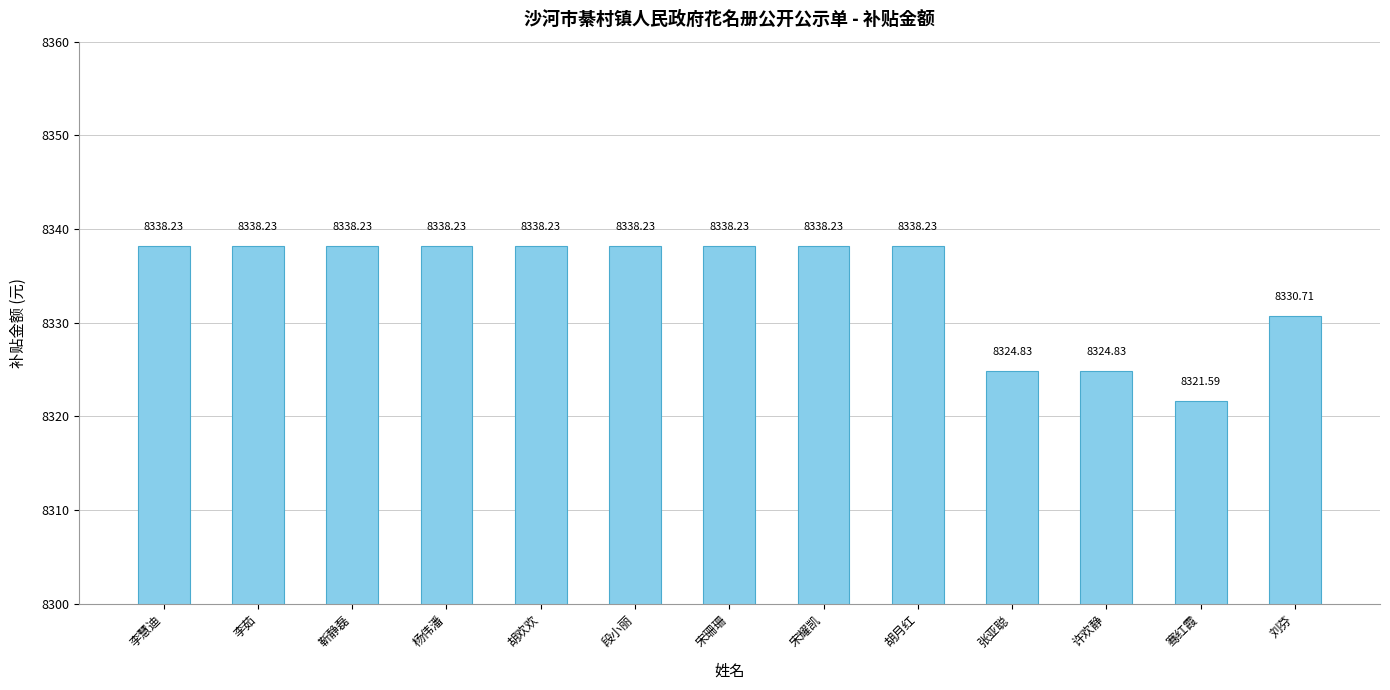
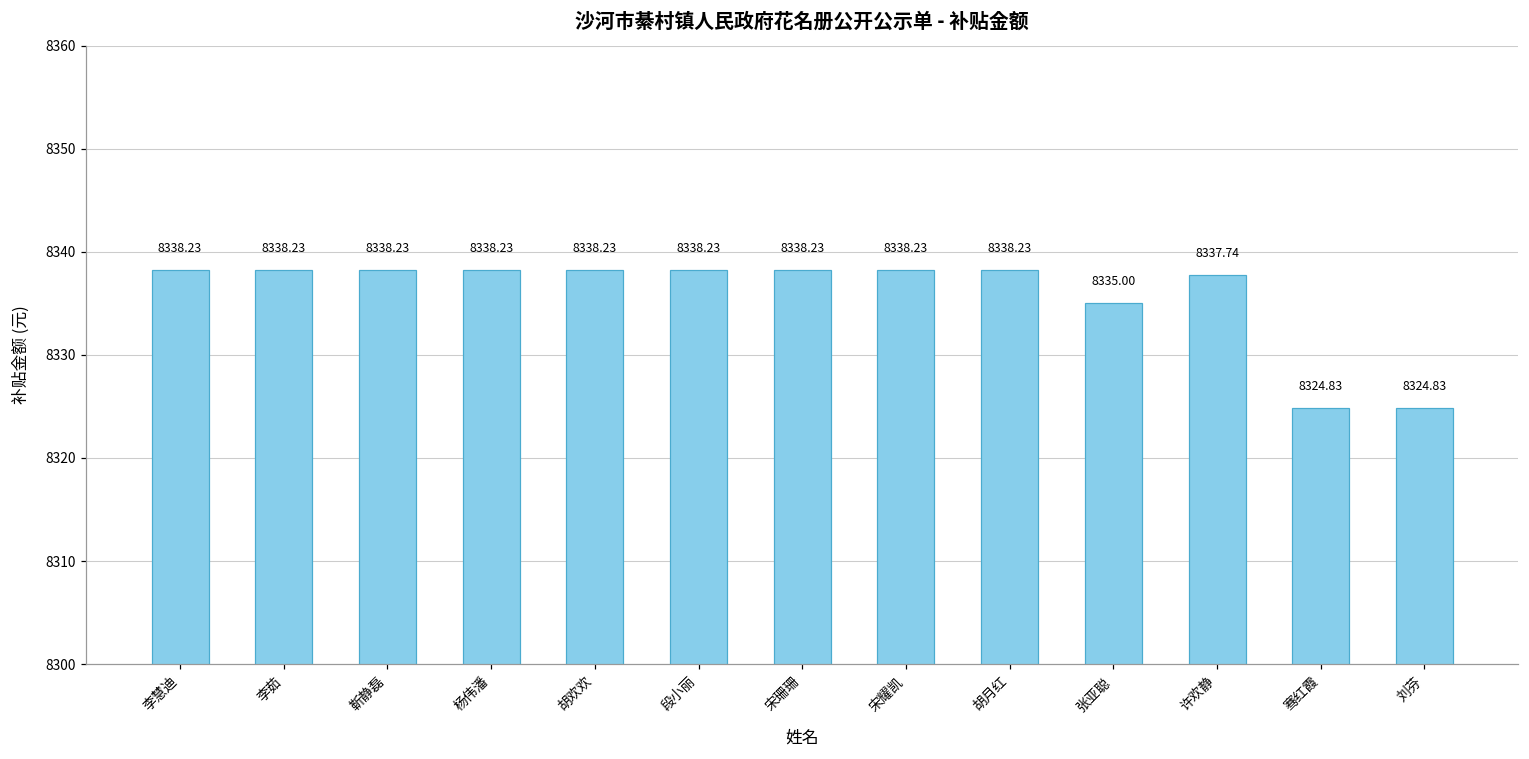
  {
    "李慧迪": 8338.23,
    "李茹": 8338.23,
    "靳静磊": 8338.23,
    "杨伟潘": 8338.23,
    "胡欢欢": 8338.23,
    "段小丽": 8338.23,
    "宋珊珊": 8338.23,
    "宋耀凯": 8338.23,
    "胡月红": 8338.23,
-   "张亚聪": 8324.83,
-   "许欢静": 8324.83,
-   "骞红霞": 8321.59,
-   "刘芬": 8330.71
+   "张亚聪": 8335.00,
+   "许欢静": 8337.74,
+   "骞红霞": 8324.83,
+   "刘芬": 8324.83
  }
